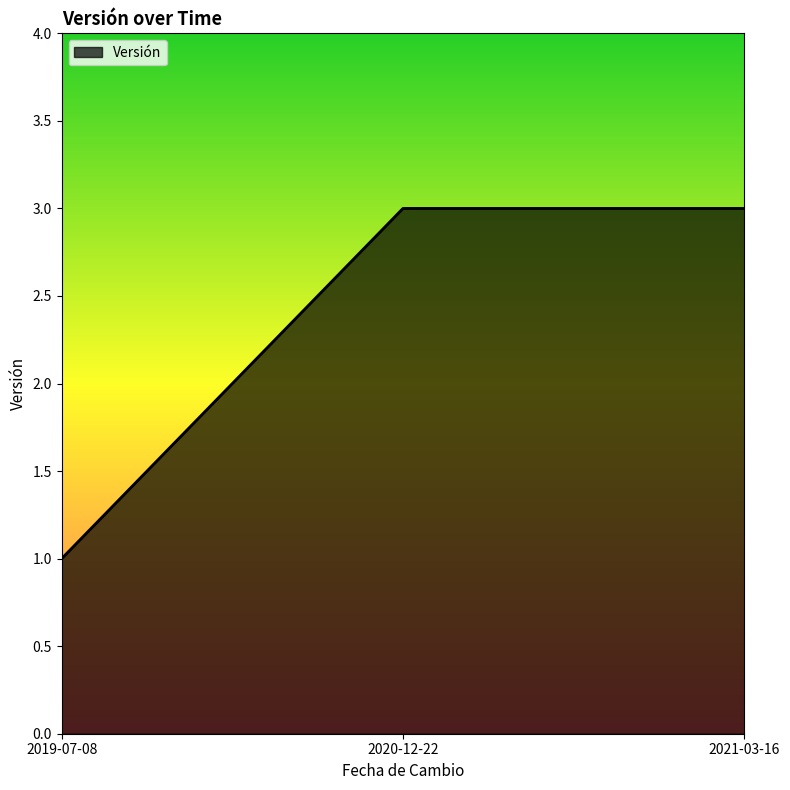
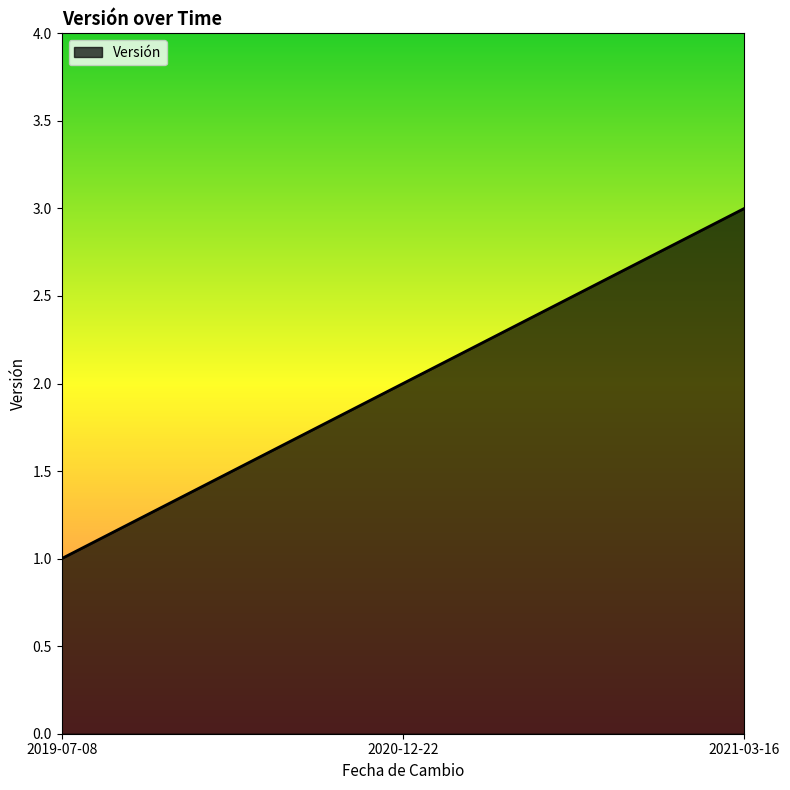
  {
    "2019-07-08": 1,
-   "2020-12-22": 3,
+   "2020-12-22": 2,
    "2021-03-16": 3
  }
